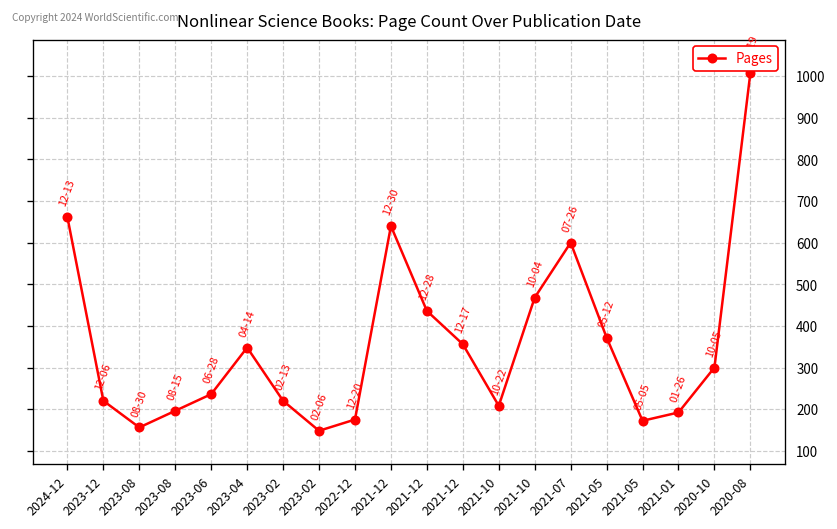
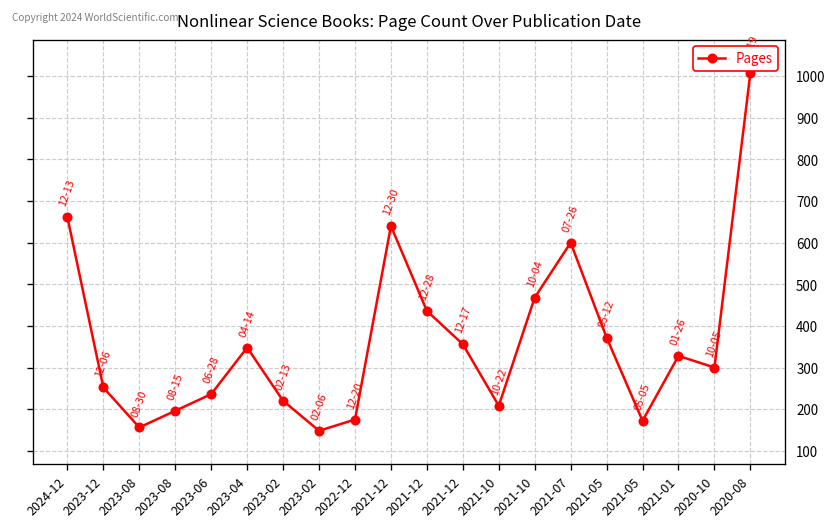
  {
-   "2023-12": 220,
-   "2021-01": 190
+   "2023-12": 250,
+   "2021-01": 330
  }
